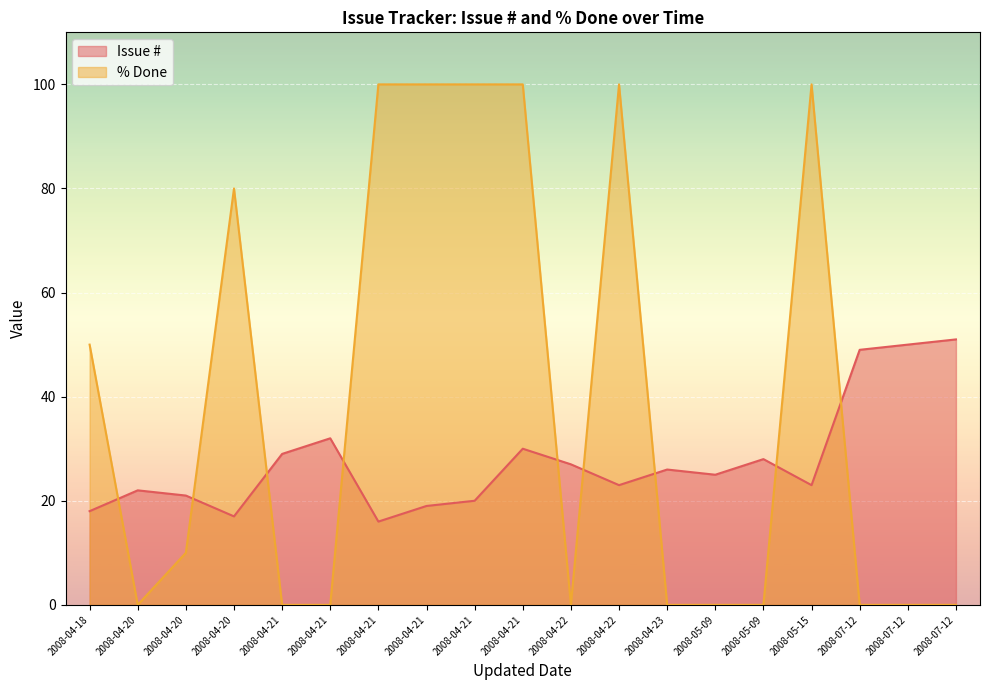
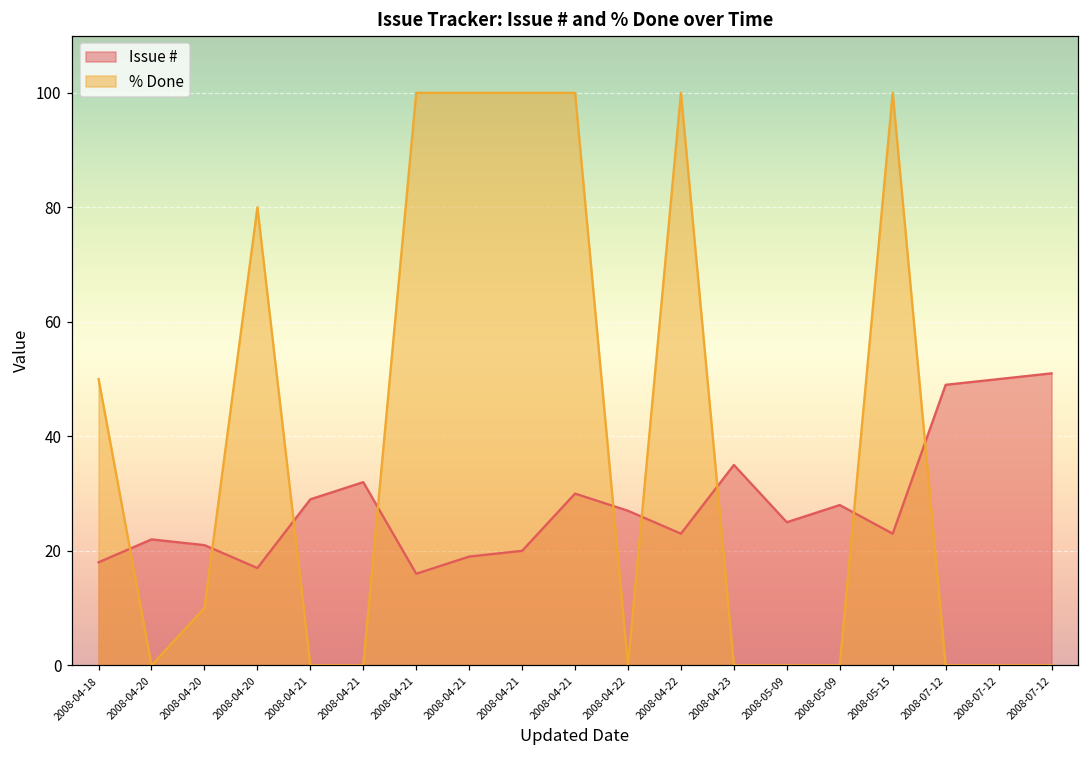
  {
    "Issue #": {
      "2008-04-18": 18,
-     "2008-04-23": 26,
+     "2008-04-23": 35,
      "2008-05-15": 23
    },
    "% Done": {
      "2008-04-18": 50,
      "2008-04-23": 0,
      "2008-05-15": 100
    }
  }
